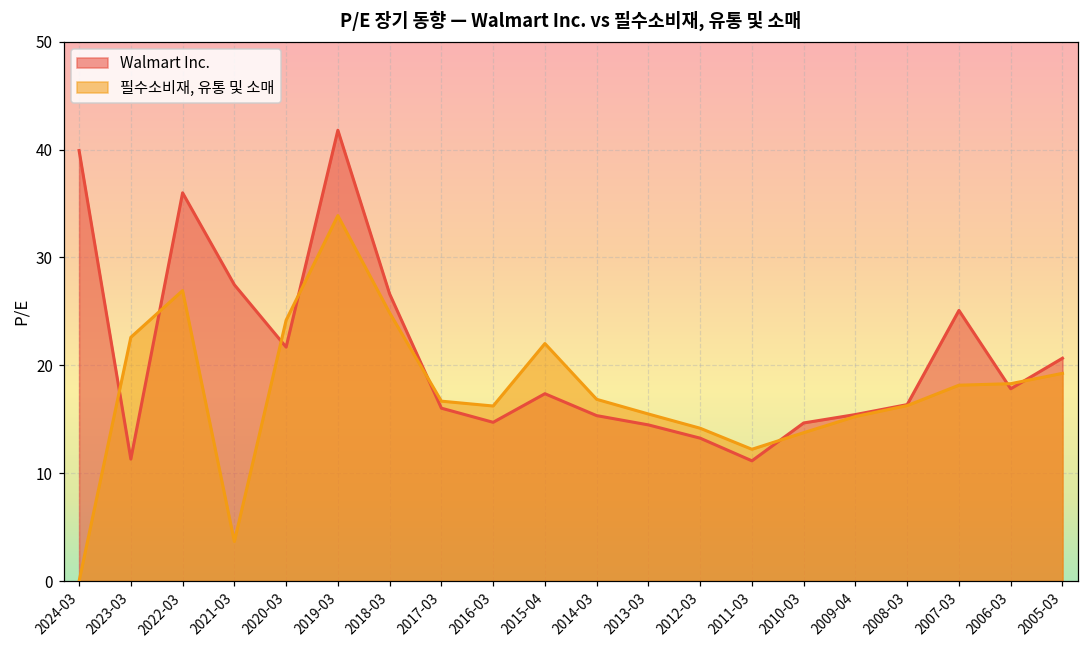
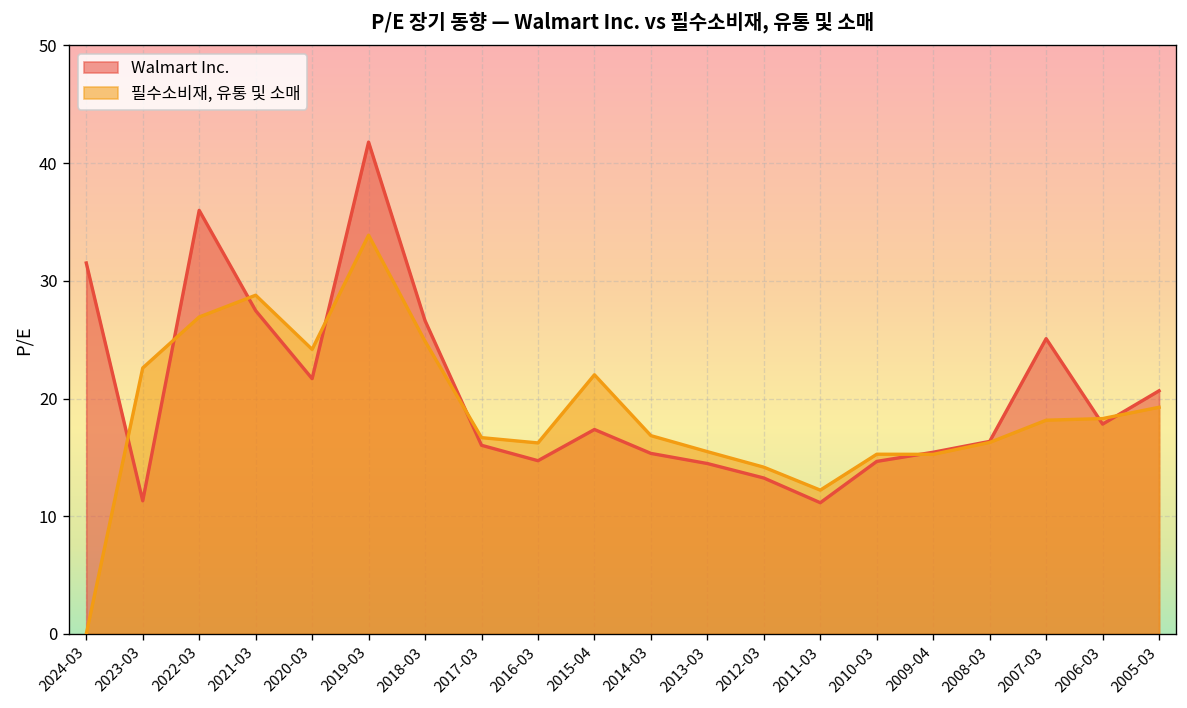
  {
    "Walmart Inc.": {
-     "2024-03": 40,
+     "2024-03": 32,
      "2023-03": 11,
      "2022-03": 36,
      "2021-03": 27,
      "2020-03": 22,
      "2019-03": 42,
      "2018-03": 27,
      "2017-03": 16,
      "2016-03": 15,
      "2015-04": 17,
      "2014-03": 15,
      "2013-03": 14,
      "2012-03": 13,
      "2011-03": 11,
      "2010-03": 15,
      "2007-03": 25,
      "2006-03": 18,
      "2005-03": 21
    },
    "필수소비재, 유통 및 소매": {
      "2024-03": 0,
      "2023-03": 23,
      "2022-03": 27,
-     "2021-03": 4,
+     "2021-03": 29,
      "2020-03": 24,
      "2019-03": 34,
      "2018-03": 25,
      "2017-03": 17,
      "2016-03": 16,
      "2015-04": 22,
      "2014-03": 17,
      "2013-03": 15,
      "2012-03": 14,
      "2011-03": 12,
-     "2010-03": 14,
+     "2010-03": 15,
      "2007-03": 18,
      "2006-03": 18,
      "2005-03": 19
    }
  }
